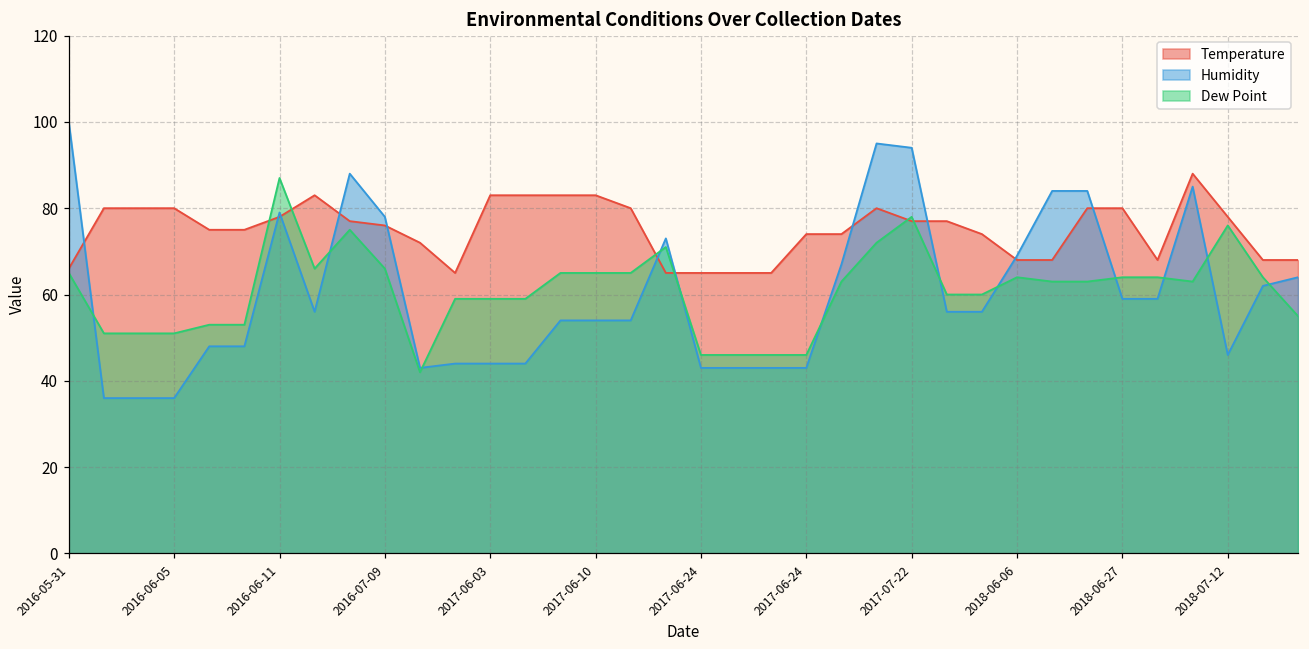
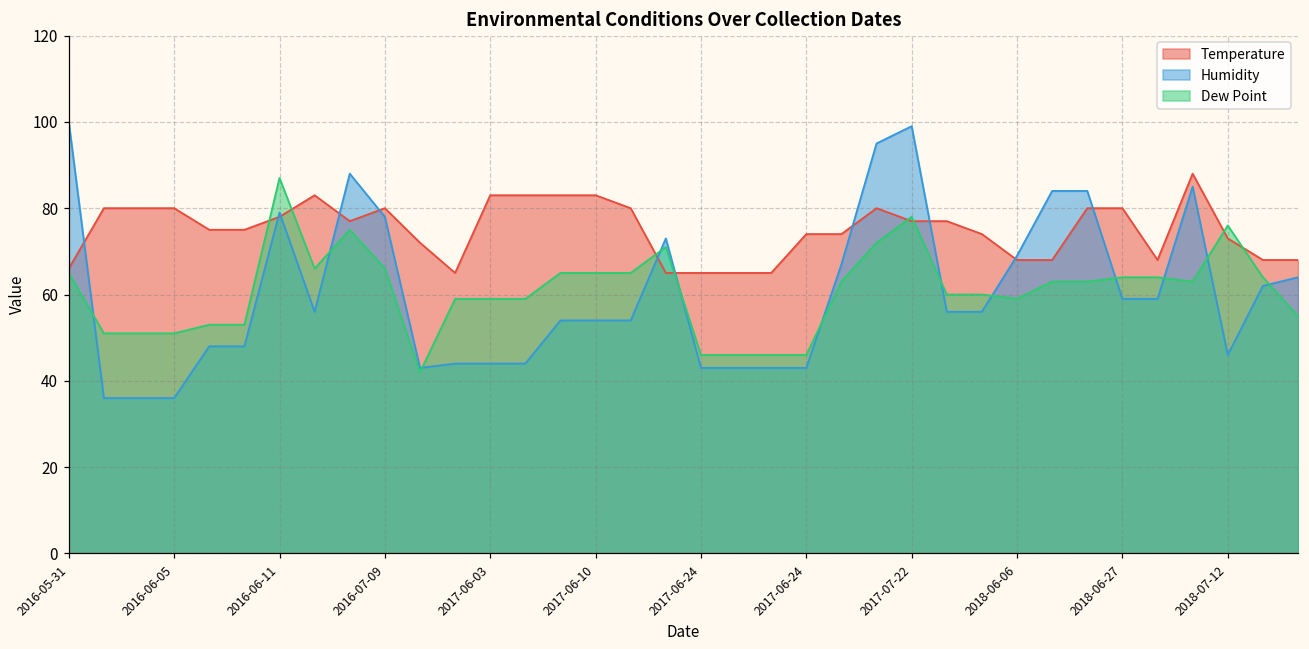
  {
    "Temperature": {
      "2016-05-31": 66,
      "2016-06-11": 78,
-     "2016-07-09": 76,
+     "2016-07-09": 80,
      "2017-07-22": 77,
      "2018-06-06": 68,
-     "2018-07-12": 78
+     "2018-07-12": 73
    },
    "Humidity": {
      "2016-05-31": 100,
      "2016-06-11": 79,
      "2016-07-09": 78,
-     "2017-07-22": 94,
+     "2017-07-22": 99,
      "2018-06-06": 69,
      "2018-07-12": 46
    },
    "Dew Point": {
      "2016-05-31": 65,
      "2016-06-11": 87,
      "2016-07-09": 66,
      "2017-07-22": 78,
-     "2018-06-06": 64,
+     "2018-06-06": 59,
      "2018-07-12": 76
    }
  }
